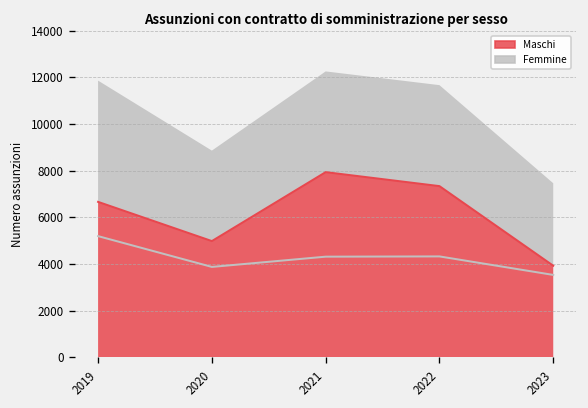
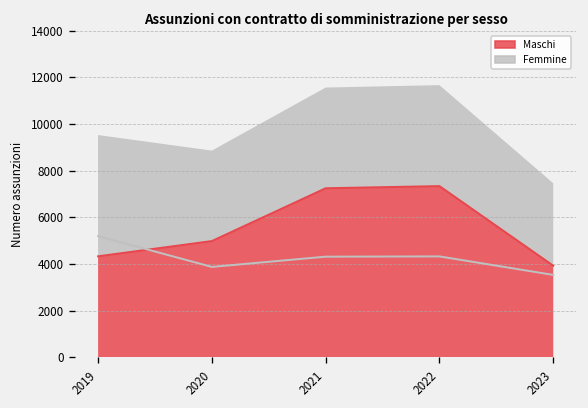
  {
    "Maschi": {
-     "2019": 6700,
+     "2019": 4300,
      "2020": 5000,
-     "2021": 7900,
+     "2021": 7200,
      "2022": 7300,
      "2023": 3900
    }
  }
